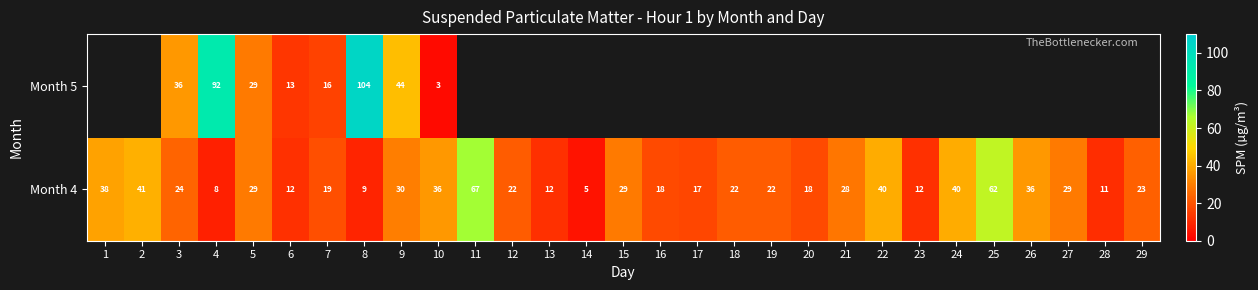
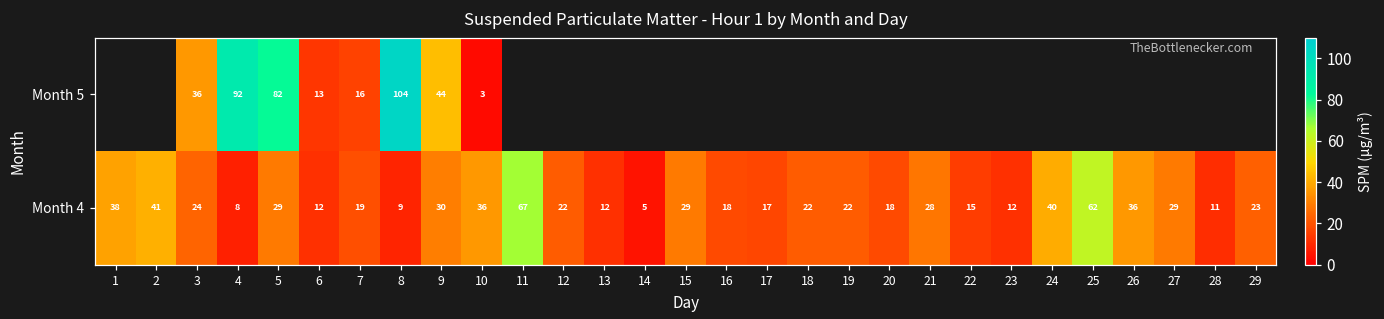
  {
    "Month 5": {
      "3": 36,
      "4": 92,
-     "5": 29,
+     "5": 82,
      "6": 13,
      "7": 16,
      "8": 104,
      "9": 44,
      "10": 3
    },
    "Month 4": {
      "1": 38,
      "2": 41,
      "3": 24,
      "4": 8,
      "5": 29,
      "6": 12,
      "7": 19,
      "8": 9,
      "9": 30,
      "10": 36,
      "11": 67,
      "12": 22,
      "13": 12,
      "14": 5,
      "15": 29,
      "16": 18,
      "17": 17,
      "18": 22,
      "19": 22,
      "20": 18,
      "21": 28,
-     "22": 40,
+     "22": 15,
      "23": 12,
      "24": 40,
      "25": 62,
      "26": 36,
      "27": 29,
      "28": 11,
      "29": 23
    }
  }
